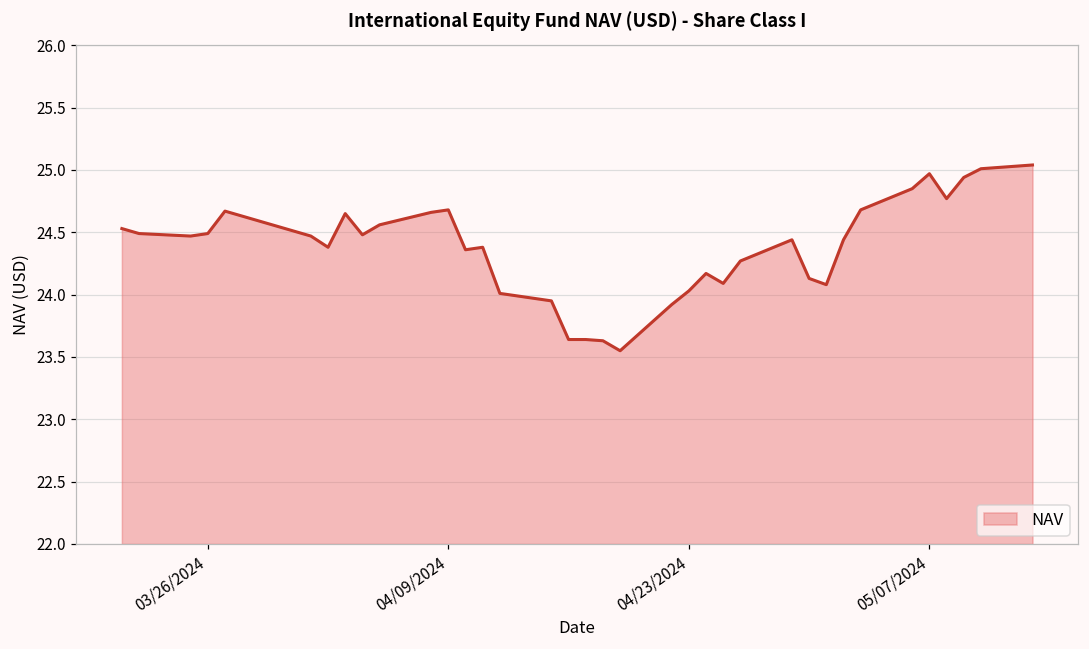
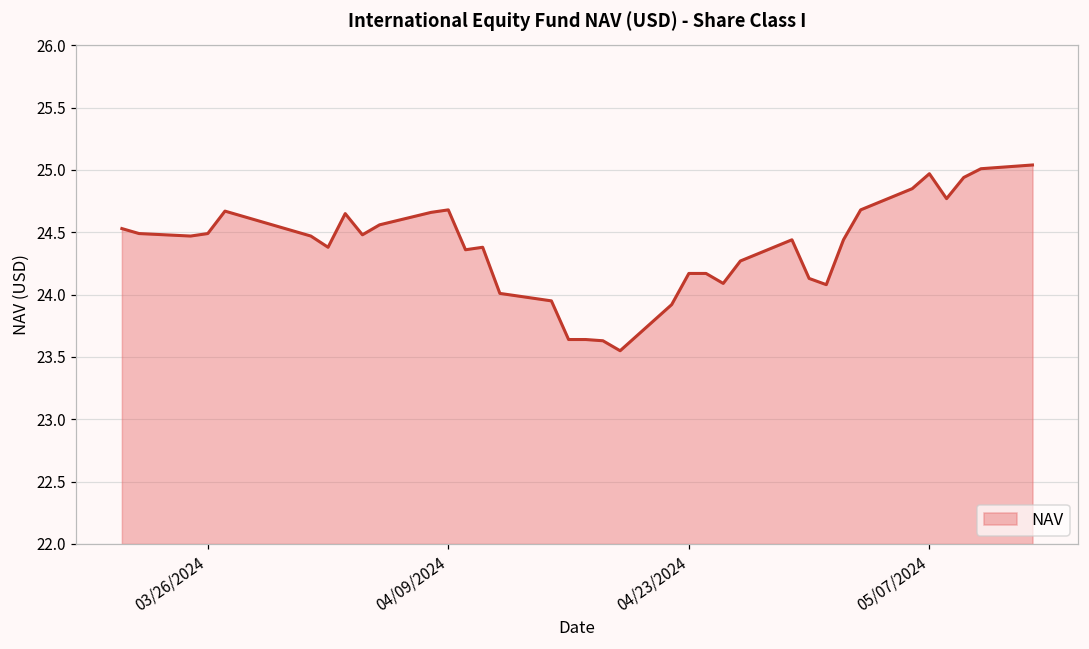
  {
    "03/26/2024": 24.49,
    "04/09/2024": 24.68,
-   "04/23/2024": 24.03,
+   "04/23/2024": 24.17,
    "05/07/2024": 24.97
  }
